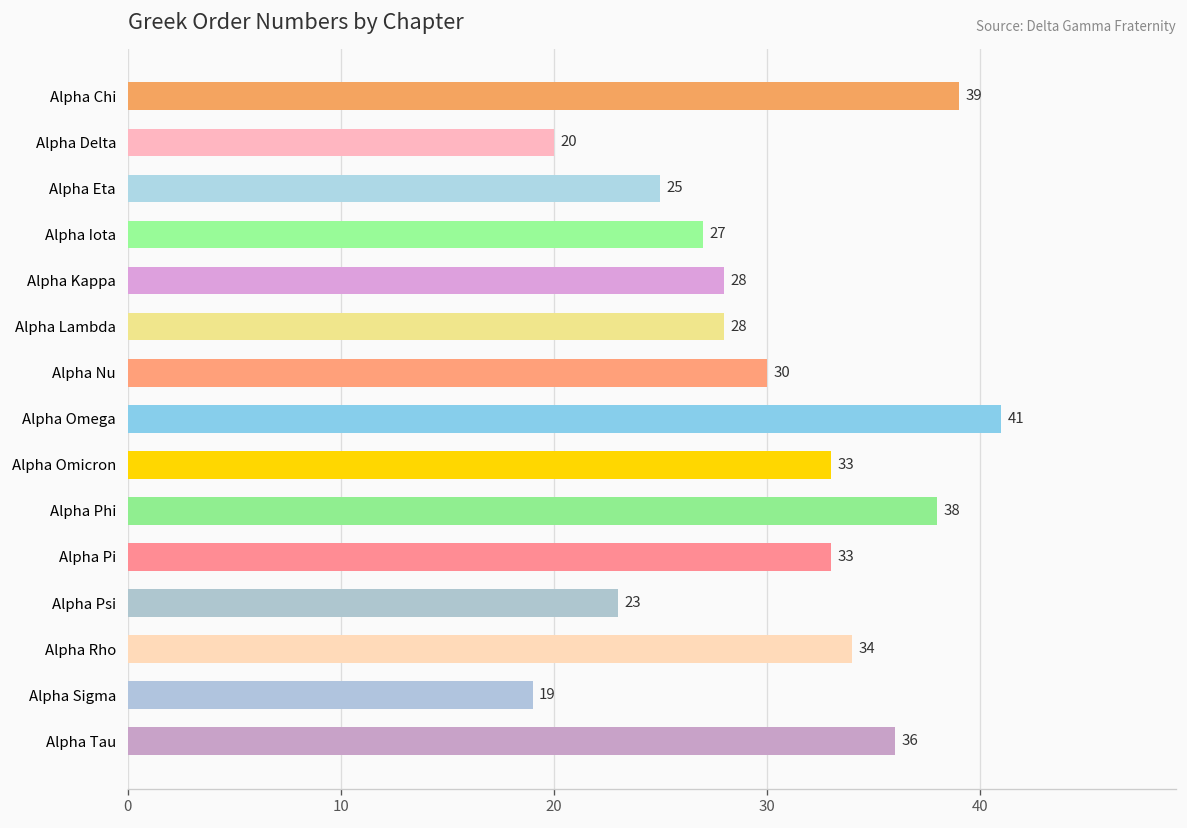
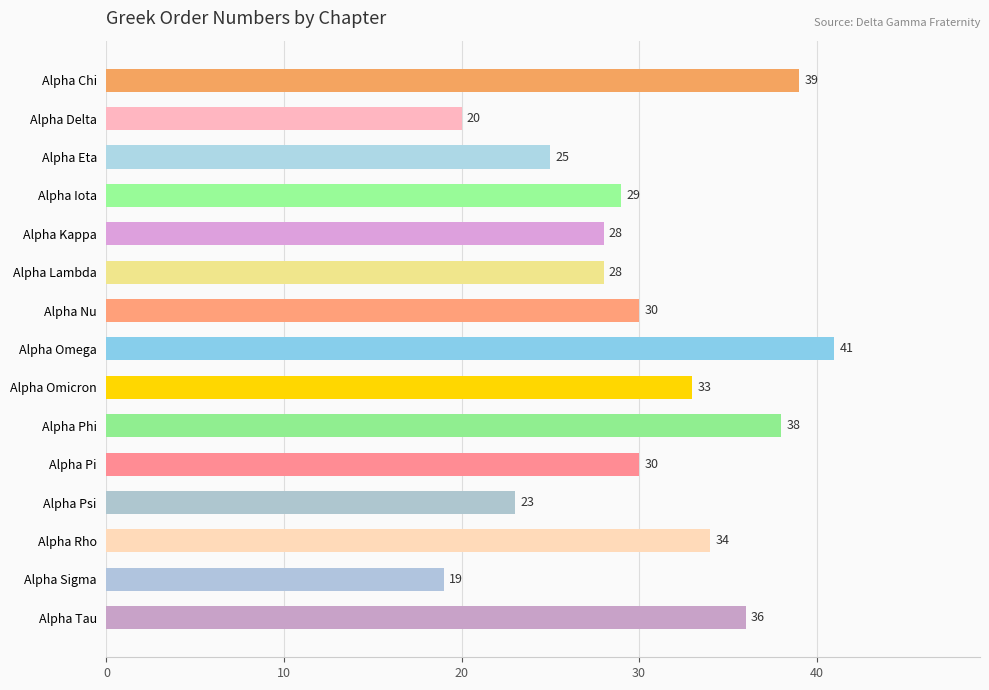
  {
    "Alpha Chi": 39,
    "Alpha Delta": 20,
    "Alpha Eta": 25,
-   "Alpha Iota": 27,
+   "Alpha Iota": 29,
    "Alpha Kappa": 28,
    "Alpha Lambda": 28,
    "Alpha Nu": 30,
    "Alpha Omega": 41,
    "Alpha Omicron": 33,
    "Alpha Phi": 38,
-   "Alpha Pi": 33,
+   "Alpha Pi": 30,
    "Alpha Psi": 23,
    "Alpha Rho": 34,
    "Alpha Sigma": 19,
    "Alpha Tau": 36
  }
